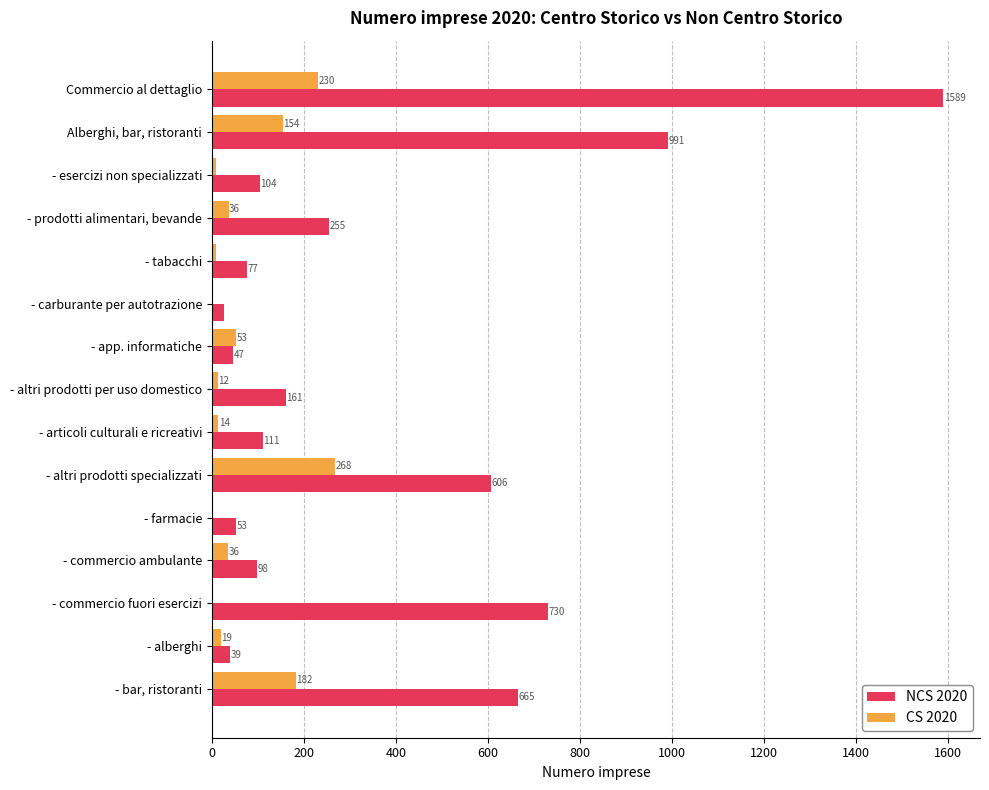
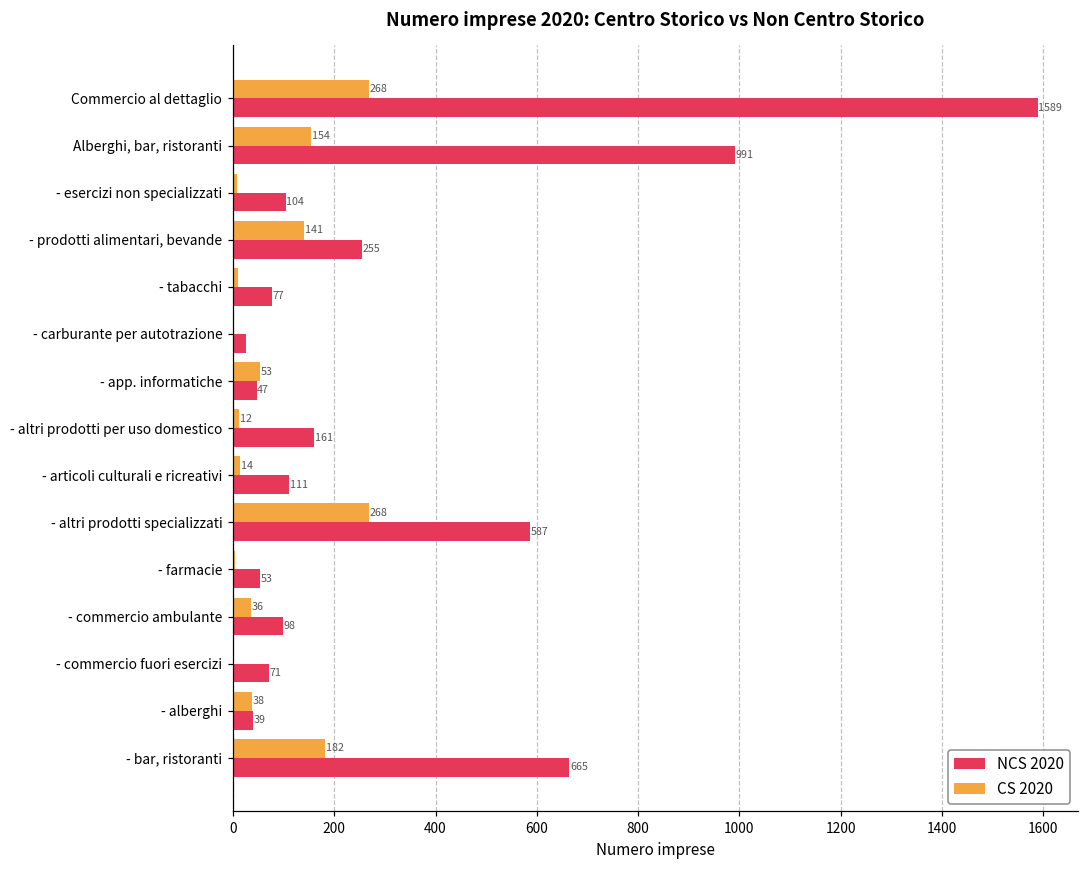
  {
    "NCS 2020": {
      "Commercio al dettaglio": 1589,
      "Alberghi, bar, ristoranti": 991,
      "- esercizi non specializzati": 104,
      "- prodotti alimentari, bevande": 255,
      "- tabacchi": 77,
      "- app. informatiche": 47,
      "- altri prodotti per uso domestico": 161,
      "- articoli culturali e ricreativi": 111,
-     "- altri prodotti specializzati": 606,
+     "- altri prodotti specializzati": 587,
      "- farmacie": 53,
      "- commercio ambulante": 98,
-     "- commercio fuori esercizi": 730,
+     "- commercio fuori esercizi": 71,
      "- alberghi": 39,
      "- bar, ristoranti": 665
    },
    "CS 2020": {
-     "Commercio al dettaglio": 230,
+     "Commercio al dettaglio": 268,
      "Alberghi, bar, ristoranti": 154,
-     "- prodotti alimentari, bevande": 36,
+     "- prodotti alimentari, bevande": 141,
      "- app. informatiche": 53,
      "- altri prodotti per uso domestico": 12,
      "- articoli culturali e ricreativi": 14,
      "- altri prodotti specializzati": 268,
      "- commercio ambulante": 36,
-     "- alberghi": 19,
+     "- alberghi": 38,
      "- bar, ristoranti": 182
    }
  }
